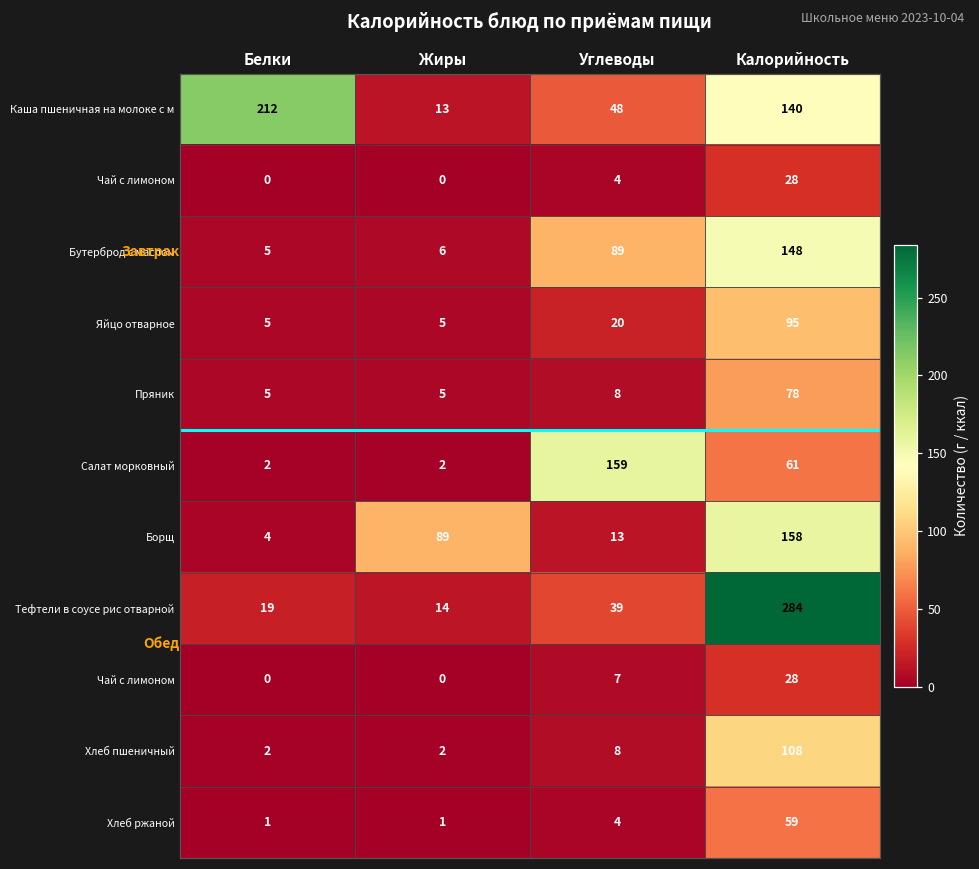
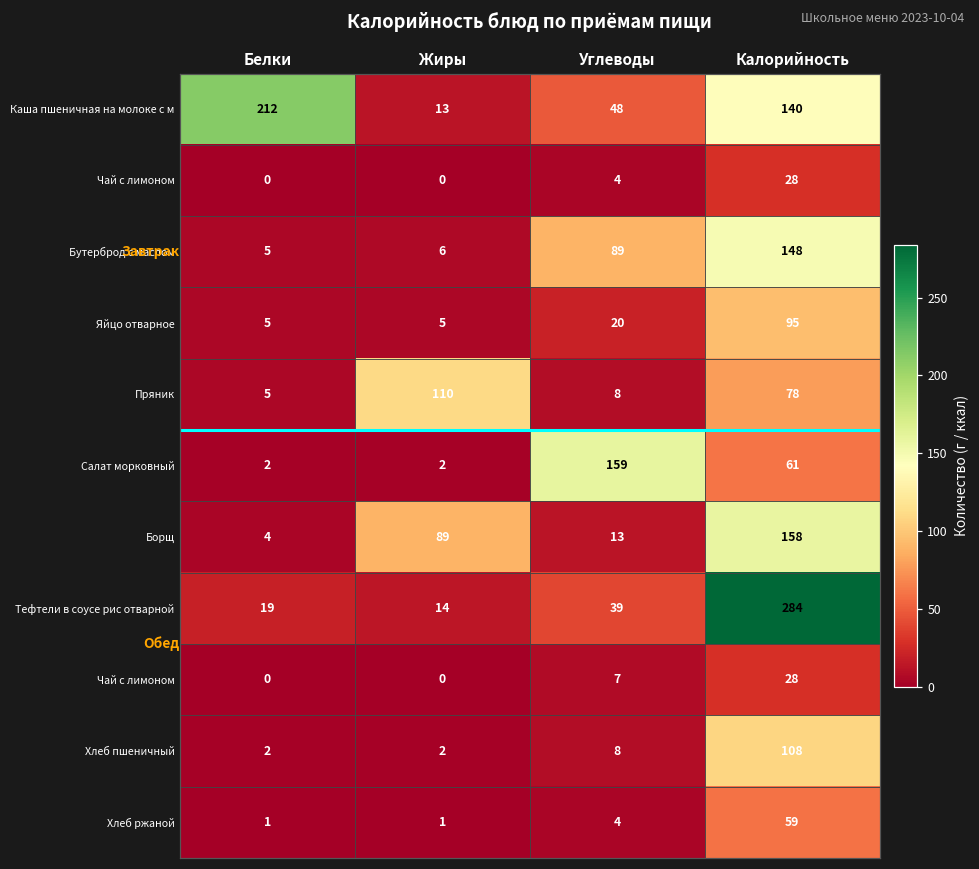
  {
    "Каша пшеничная на молоке с м": {
      "Белки": 212,
      "Жиры": 13,
      "Углеводы": 48,
      "Калорийность": 140
    },
    "Бутерброд с маслом": {
      "Белки": 5,
      "Жиры": 6,
      "Углеводы": 89,
      "Калорийность": 148
    },
    "Яйцо отварное": {
      "Белки": 5,
      "Жиры": 5,
      "Углеводы": 20,
      "Калорийность": 95
    },
    "Пряник": {
      "Белки": 5,
-     "Жиры": 5,
+     "Жиры": 110,
      "Углеводы": 8,
      "Калорийность": 78
    },
    "Салат морковный": {
      "Белки": 2,
      "Жиры": 2,
      "Углеводы": 159,
      "Калорийность": 61
    },
    "Борщ": {
      "Белки": 4,
      "Жиры": 89,
      "Углеводы": 13,
      "Калорийность": 158
    },
    "Тефтели в соусе рис отварной": {
      "Белки": 19,
      "Жиры": 14,
      "Углеводы": 39,
      "Калорийность": 284
    },
    "Хлеб пшеничный": {
      "Белки": 2,
      "Жиры": 2,
      "Углеводы": 8,
      "Калорийность": 108
    },
    "Хлеб ржаной": {
      "Белки": 1,
      "Жиры": 1,
      "Углеводы": 4,
      "Калорийность": 59
    }
  }
